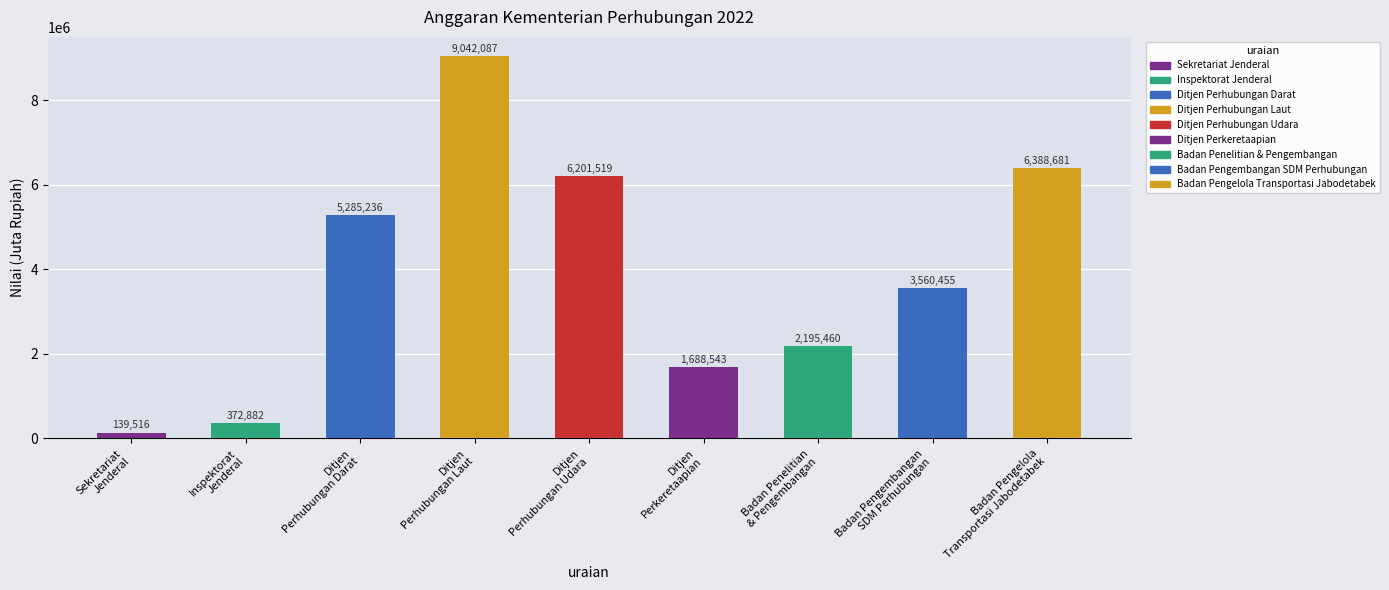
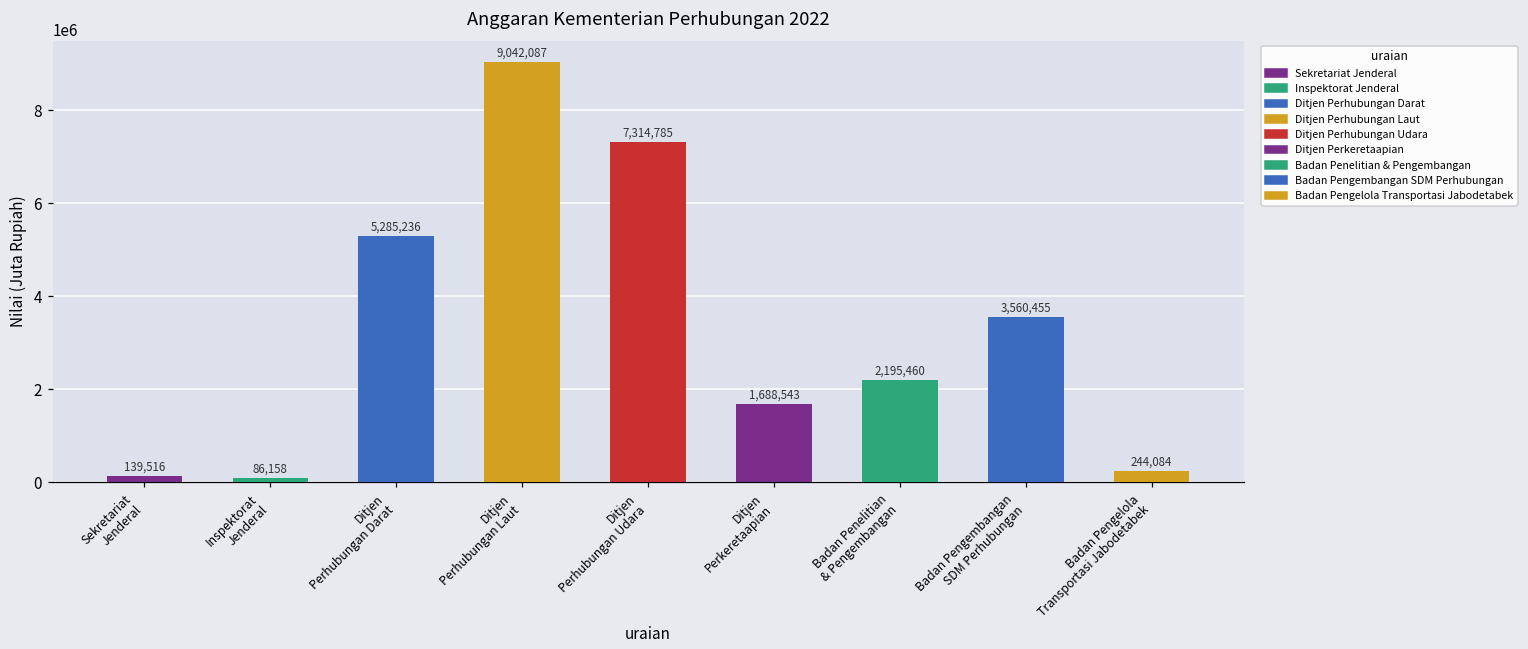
  {
    "Sekretariat Jenderal": "139,516",
-   "Inspektorat Jenderal": "372,882",
+   "Inspektorat Jenderal": "86,158",
    "Ditjen Perhubungan Darat": "5,285,236",
    "Ditjen Perhubungan Laut": "9,042,087",
-   "Ditjen Perhubungan Udara": "6,201,519",
+   "Ditjen Perhubungan Udara": "7,314,785",
    "Badan Pengembangan SDM Perhubungan": "3,560,455",
-   "Badan Pengelola Transportasi Jabodetabek": "6,388,681"
+   "Badan Pengelola Transportasi Jabodetabek": "244,084"
  }
